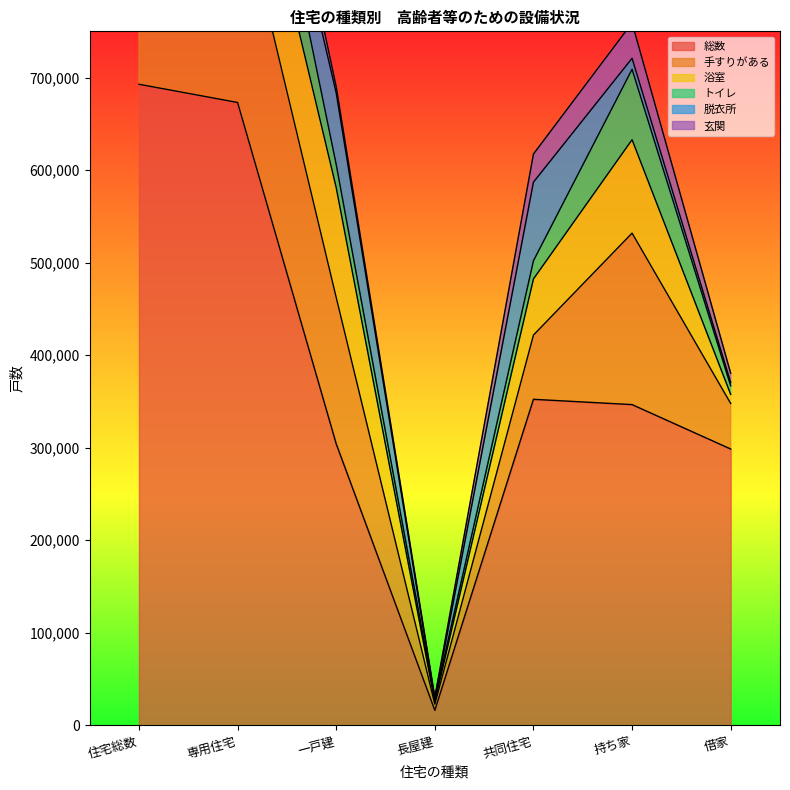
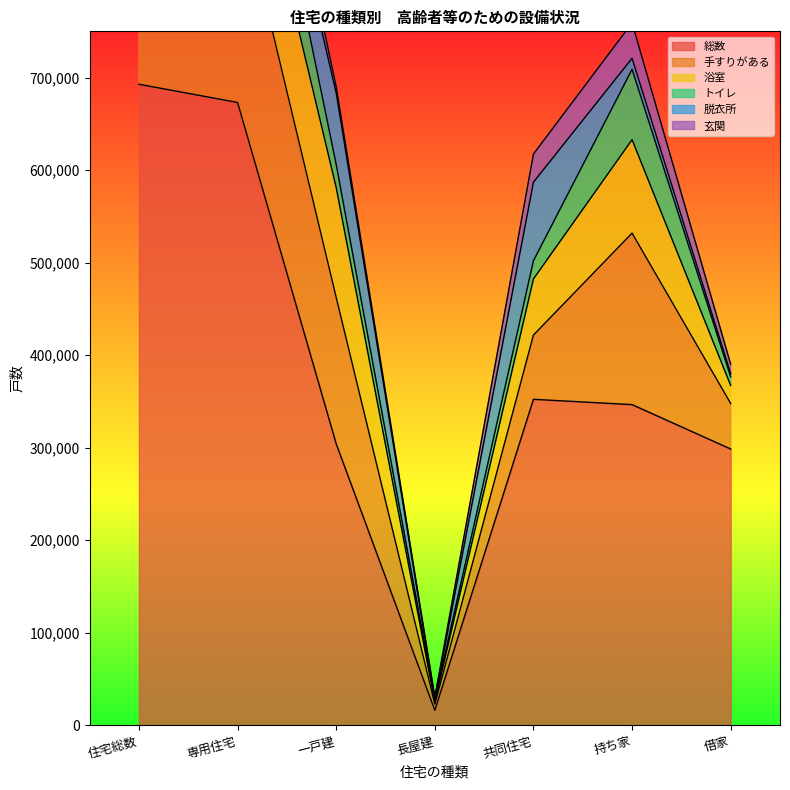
  {
    "浴室": {
      "一戸建": "120,000",
      "共同住宅": "60,000",
      "持ち家": "100,000",
-     "借家": "10,000"
+     "借家": "20,000"
    },
    "トイレ": {
      "一戸建": "20,000",
      "共同住宅": "20,000",
      "持ち家": "80,000",
      "借家": "10,000"
    },
    "脱衣所": {
      "一戸建": "80,000",
      "共同住宅": "80,000",
      "持ち家": "10,000",
      "借家": "0"
    },
    "玄関": {
      "一戸建": "10,000",
      "共同住宅": "30,000",
      "借家": "10,000"
    }
  }
